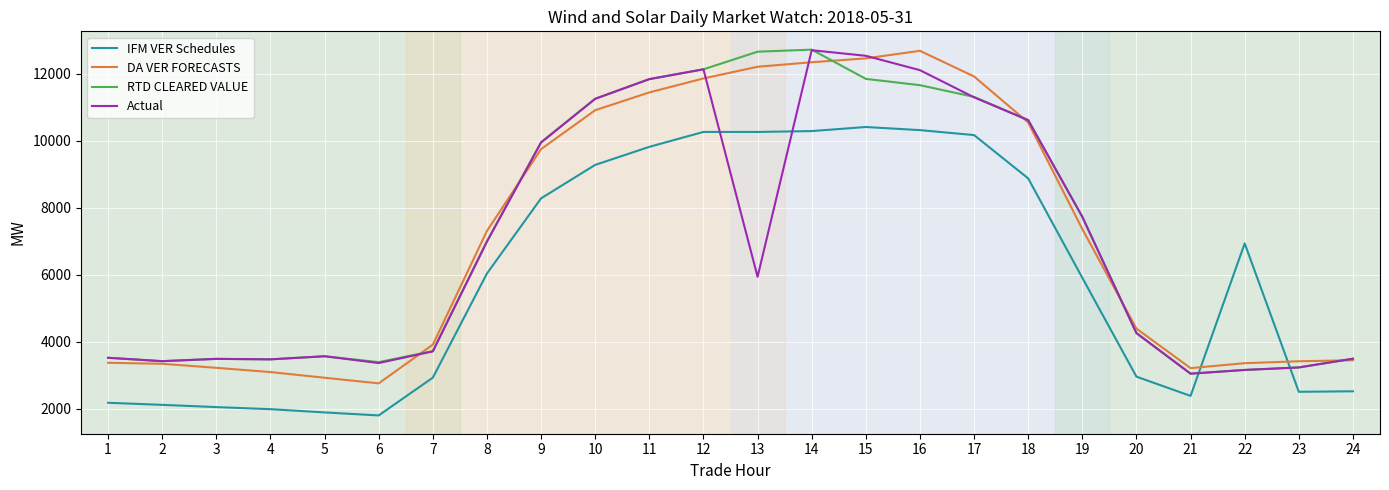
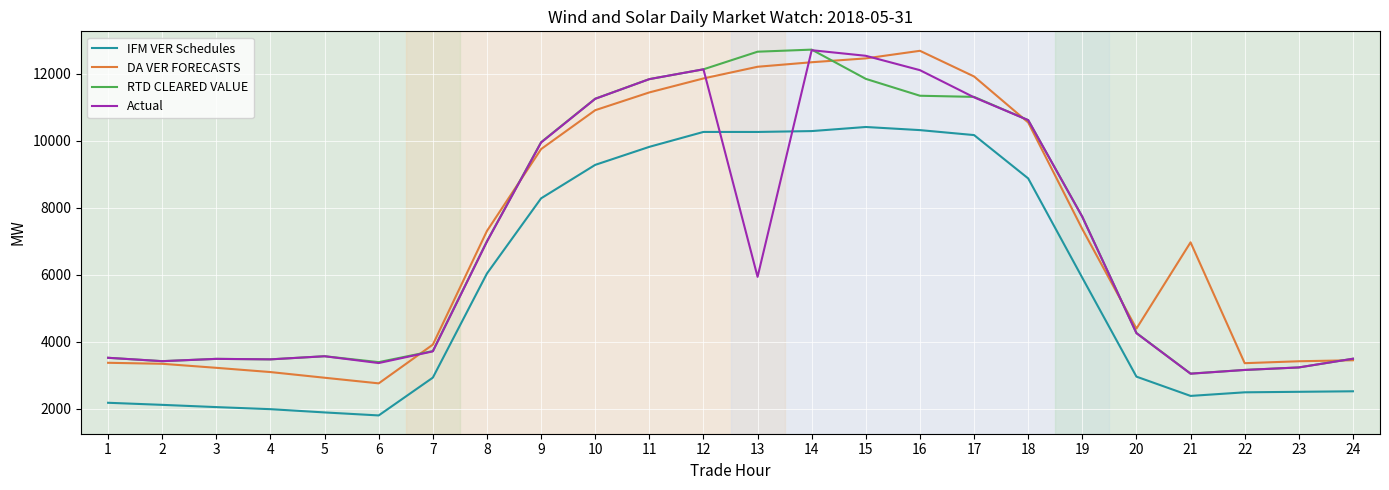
  {
    "IFM VER Schedules": {
      "1": 2200,
      "2": 2100,
      "3": 2000,
      "4": 2000,
      "5": 1900,
      "6": 1800,
      "7": 2900,
      "8": 6000,
      "9": 8300,
      "10": 9300,
      "11": 9800,
      "12": 10300,
      "13": 10300,
      "14": 10300,
      "15": 10400,
      "16": 10300,
      "17": 10200,
      "18": 8900,
      "19": 5900,
      "20": 3000,
      "21": 2400,
-     "22": 6900,
+     "22": 2500,
      "23": 2500,
      "24": 2500
    },
    "DA VER FORECASTS": {
      "1": 3400,
      "2": 3300,
      "3": 3200,
      "4": 3100,
      "5": 2900,
      "6": 2800,
      "7": 3900,
      "8": 7300,
      "9": 9800,
      "10": 10900,
      "11": 11400,
      "12": 11900,
      "13": 12200,
      "14": 12400,
      "15": 12500,
      "16": 12700,
      "17": 11900,
      "19": 7400,
      "20": 4400,
-     "21": 3200,
+     "21": 7000,
      "22": 3400,
      "23": 3400
    },
    "RTD CLEARED VALUE": {
      "13": 12700,
      "15": 11900,
-     "16": 11700
+     "16": 11300
    },
    "Actual": {
      "13": 5900,
      "15": 12500,
      "16": 12100
    }
  }
